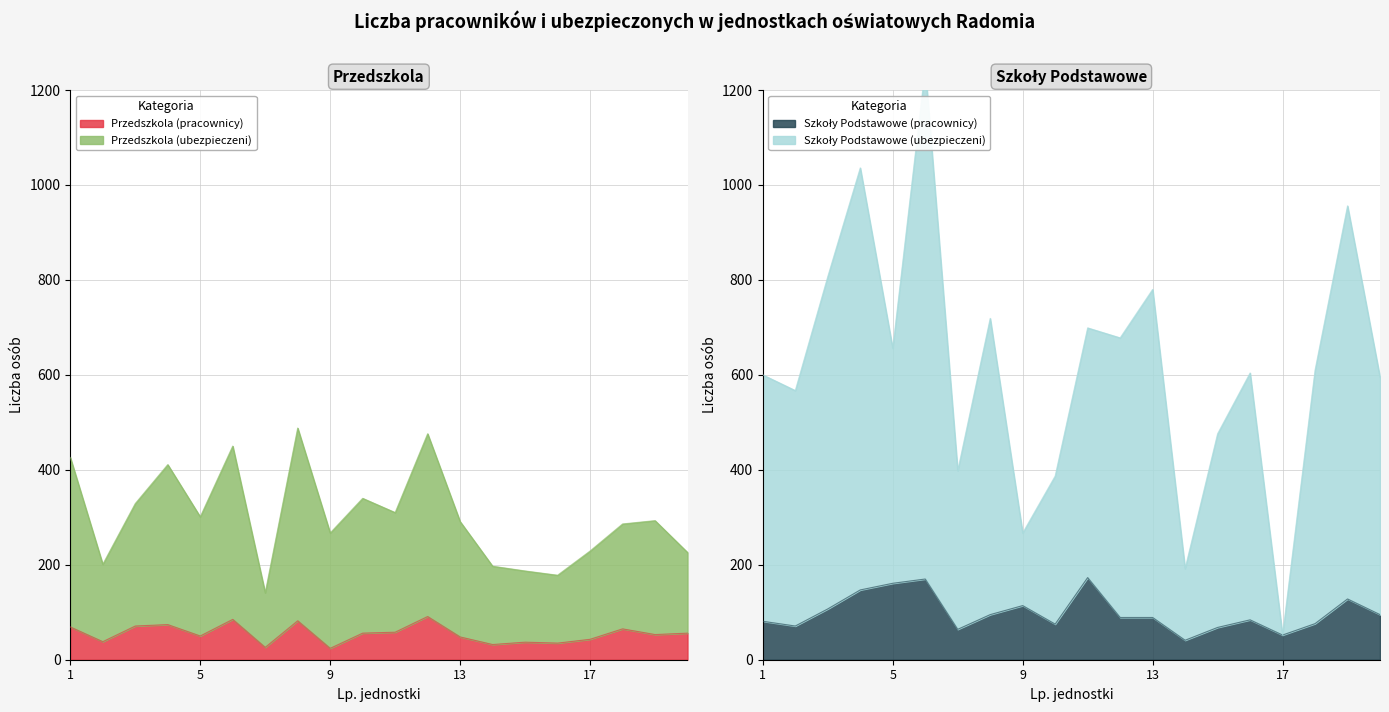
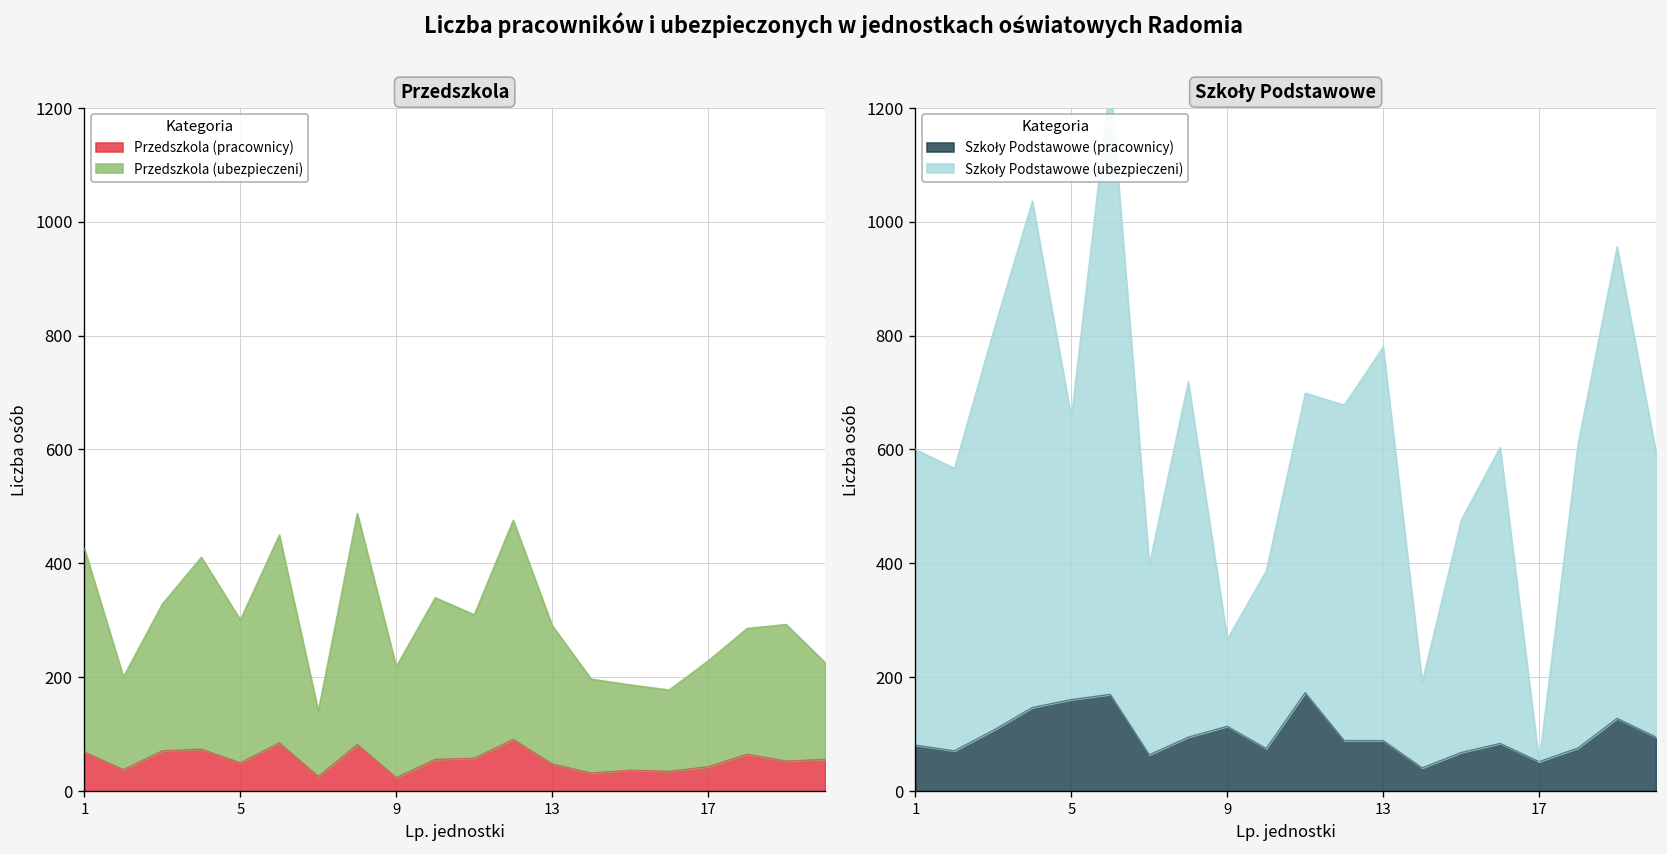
  {
    "Przedszkola": {
      "Przedszkola (pracownicy)": {
        "1": 70,
        "5": 50,
        "9": 20,
        "13": 50,
        "17": 40
      },
      "Przedszkola (ubezpieczeni)": {
        "1": 360,
        "5": 250,
-       "9": 240,
+       "9": 200,
        "13": 240,
        "17": 190
      }
    },
    "Szkoły Podstawowe": {
      "Szkoły Podstawowe (pracownicy)": {
        "1": 80,
        "5": 160,
        "9": 110,
        "13": 90
      }
    }
  }
